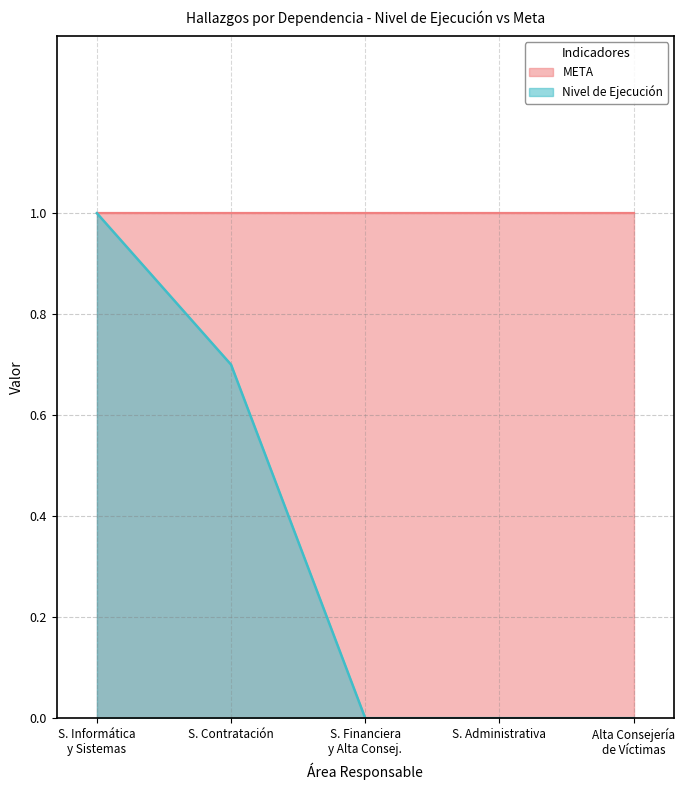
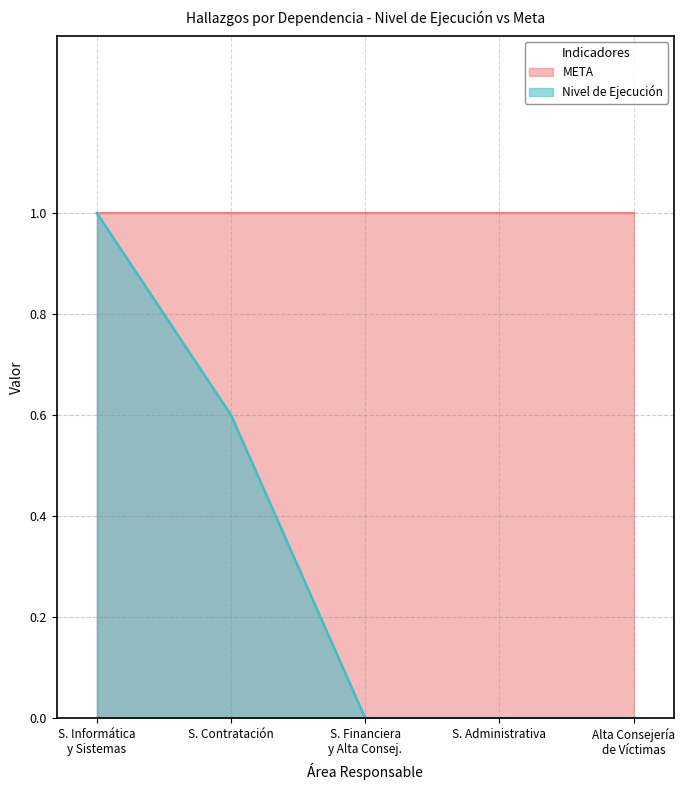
  {
    "META": {
      "S. Contratación": 1.0,
      "S. Financiera y Alta Consej.": 1.0,
      "S. Administrativa": 1.0,
      "Alta Consejería de Víctimas": 1.0
    },
    "Nivel de Ejecución": {
-     "S. Contratación": 0.7,
+     "S. Contratación": 0.6,
      "S. Financiera y Alta Consej.": 0.0,
      "S. Administrativa": 0.0,
      "Alta Consejería de Víctimas": 0.0
    }
  }
